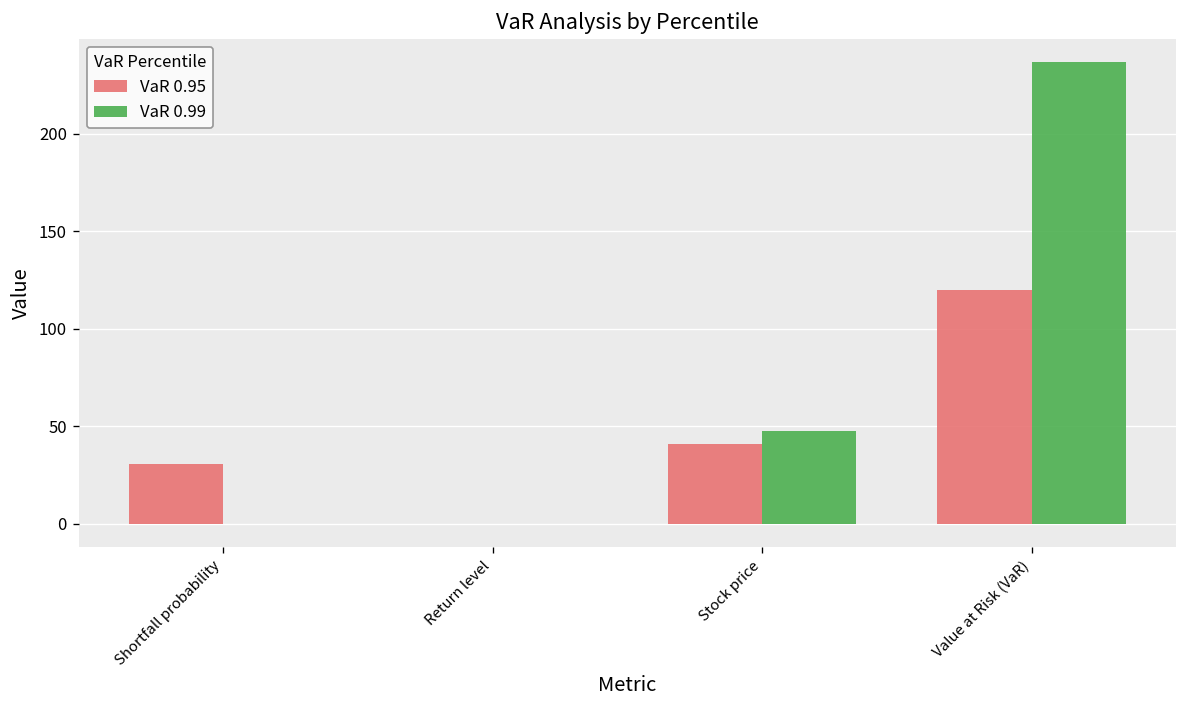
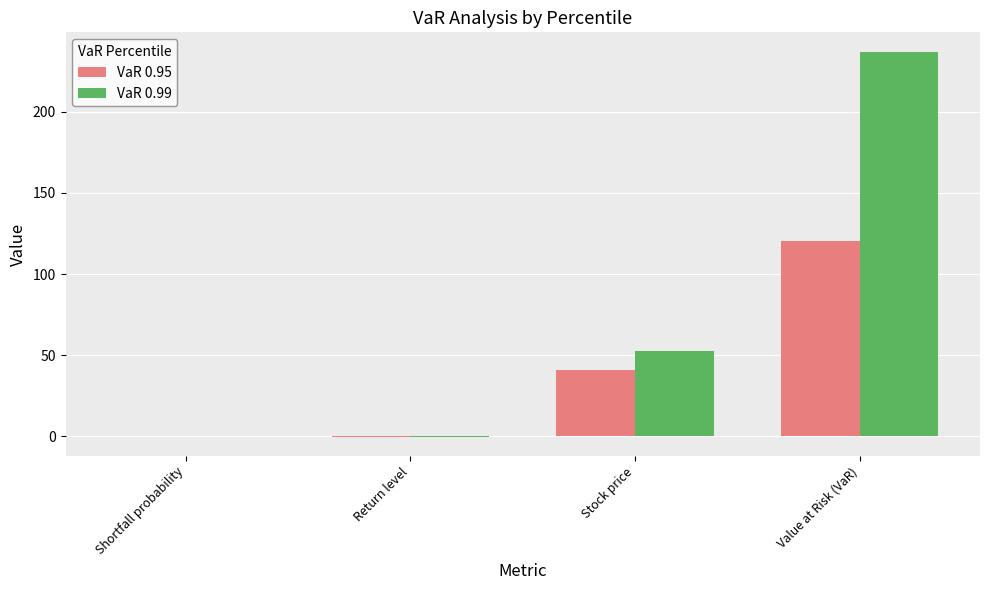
  {
    "VaR 0.95": {
-     "Shortfall probability": 31,
+     "Shortfall probability": 0,
      "Stock price": 41,
      "Value at Risk (VaR)": 120
    },
    "VaR 0.99": {
-     "Stock price": 48,
+     "Stock price": 53,
      "Value at Risk (VaR)": 237
    }
  }
